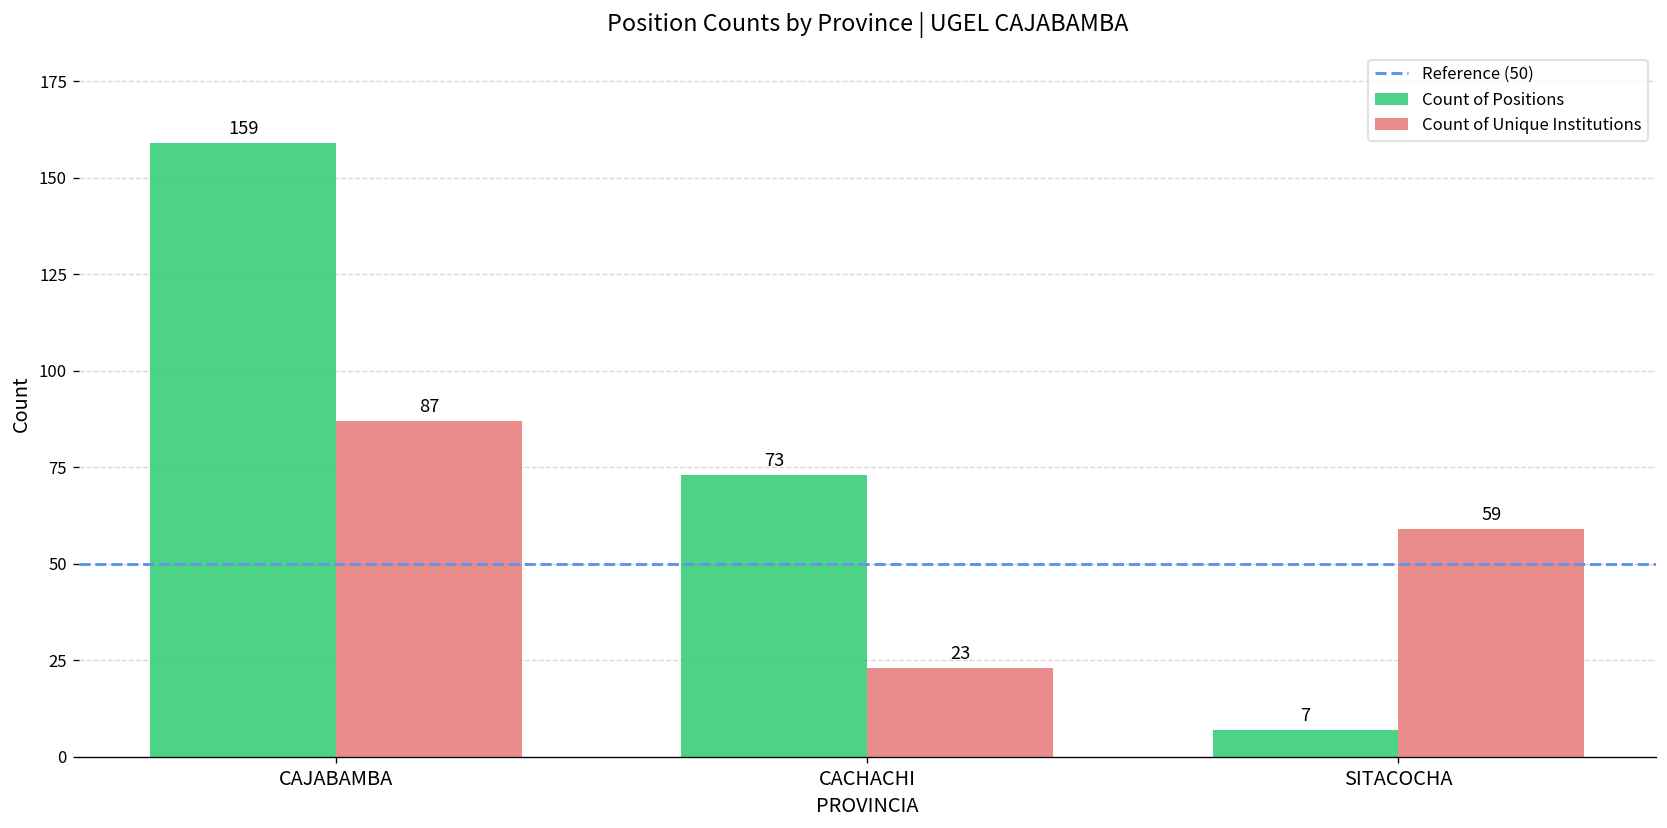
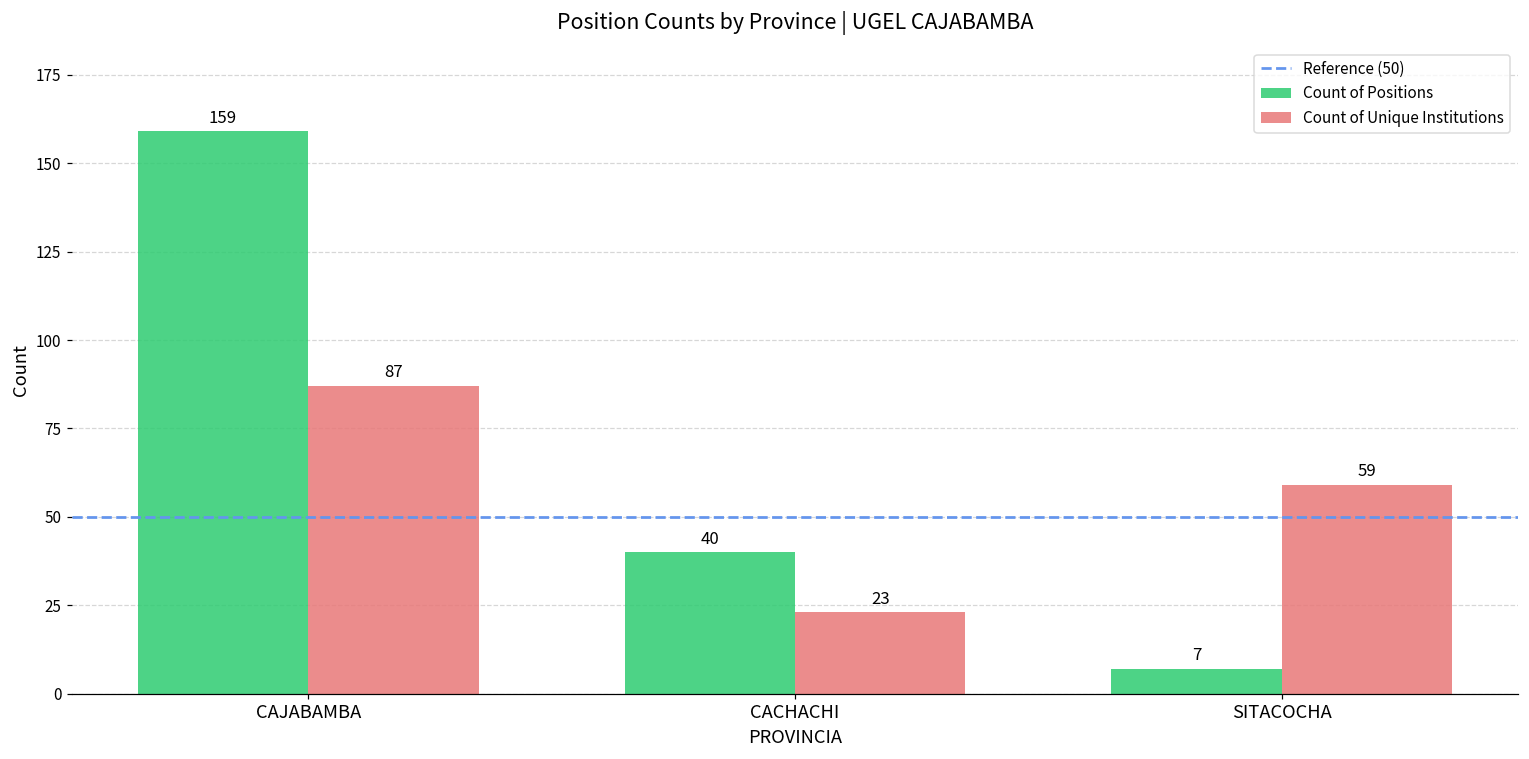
  {
    "Count of Positions": {
      "CAJABAMBA": 159,
-     "CACHACHI": 73,
+     "CACHACHI": 40,
      "SITACOCHA": 7
    },
    "Count of Unique Institutions": {
      "CAJABAMBA": 87,
      "CACHACHI": 23,
      "SITACOCHA": 59
    }
  }
